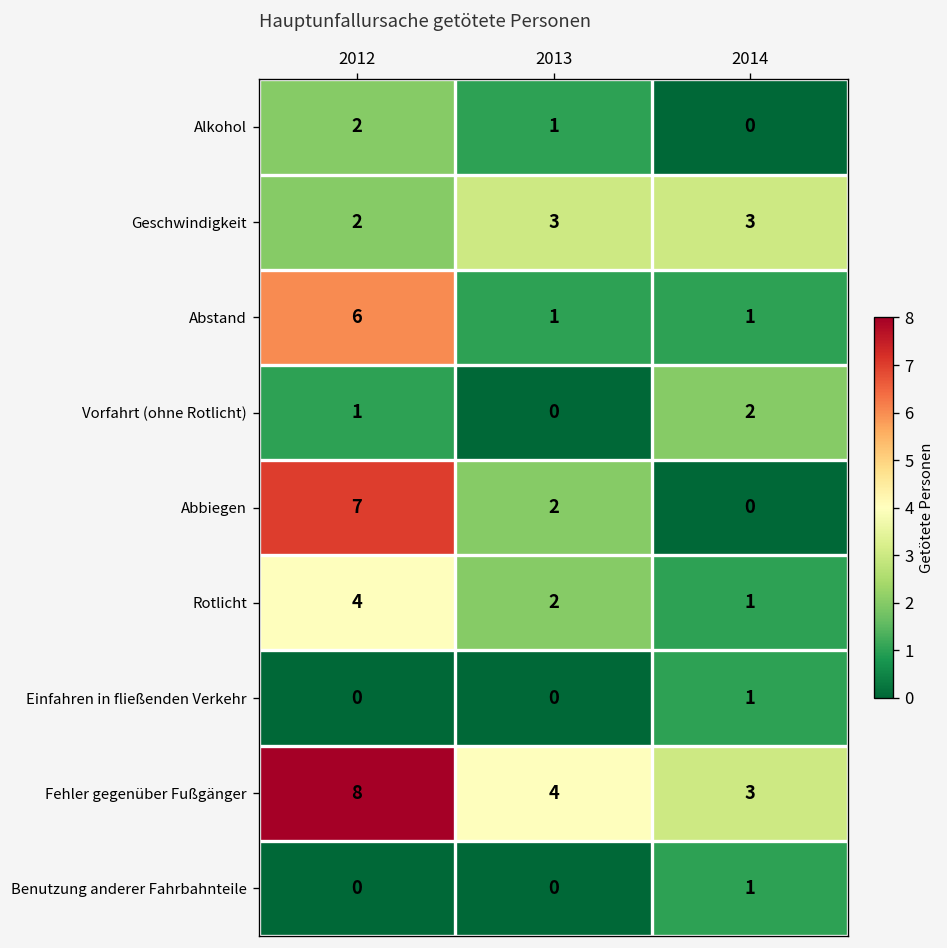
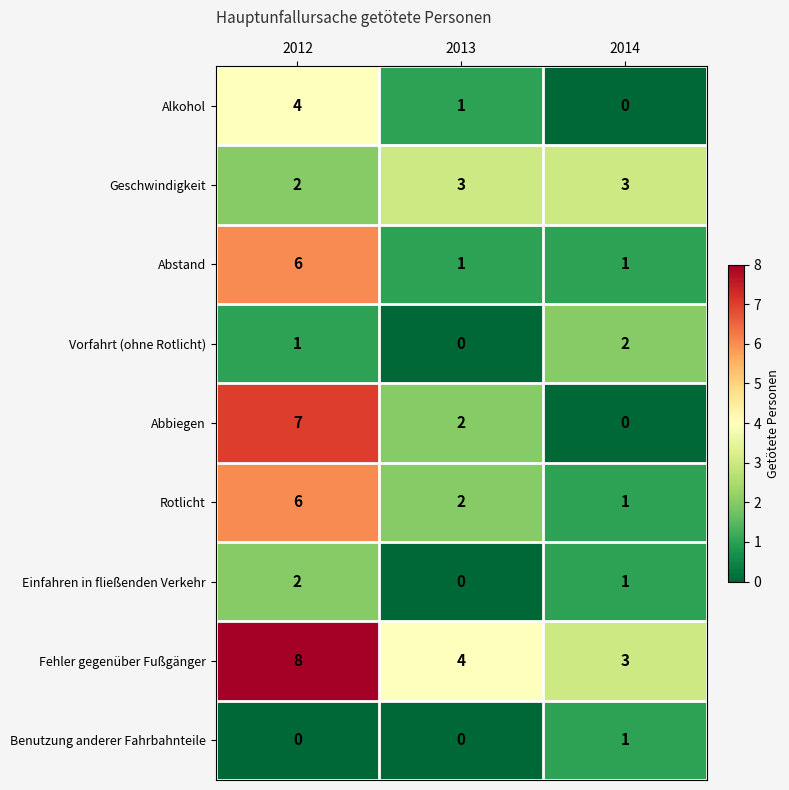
  {
    "Alkohol": {
-     "2012": 2,
+     "2012": 4,
      "2013": 1,
      "2014": 0
    },
    "Geschwindigkeit": {
      "2012": 2,
      "2013": 3,
      "2014": 3
    },
    "Abstand": {
      "2012": 6,
      "2013": 1,
      "2014": 1
    },
    "Vorfahrt (ohne Rotlicht)": {
      "2012": 1,
      "2013": 0,
      "2014": 2
    },
    "Abbiegen": {
      "2012": 7,
      "2013": 2,
      "2014": 0
    },
    "Rotlicht": {
-     "2012": 4,
+     "2012": 6,
      "2013": 2,
      "2014": 1
    },
    "Einfahren in fließenden Verkehr": {
-     "2012": 0,
+     "2012": 2,
      "2013": 0,
      "2014": 1
    },
    "Fehler gegenüber Fußgänger": {
      "2012": 8,
      "2013": 4,
      "2014": 3
    },
    "Benutzung anderer Fahrbahnteile": {
      "2012": 0,
      "2013": 0,
      "2014": 1
    }
  }
